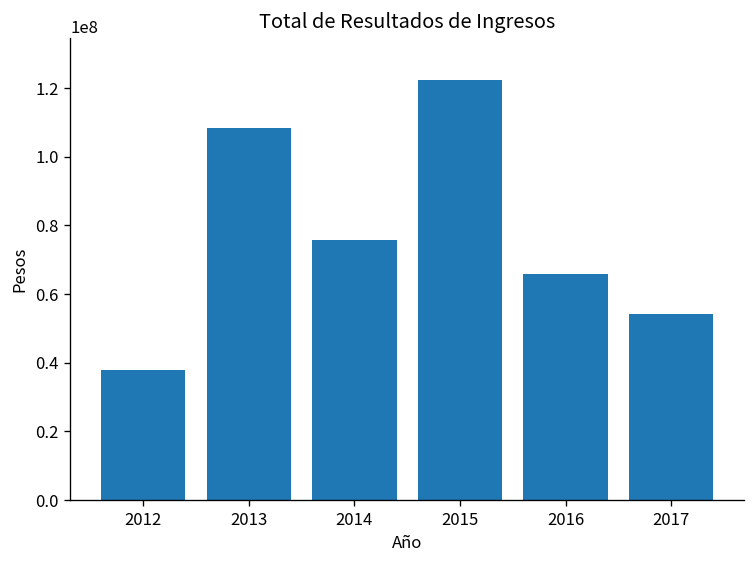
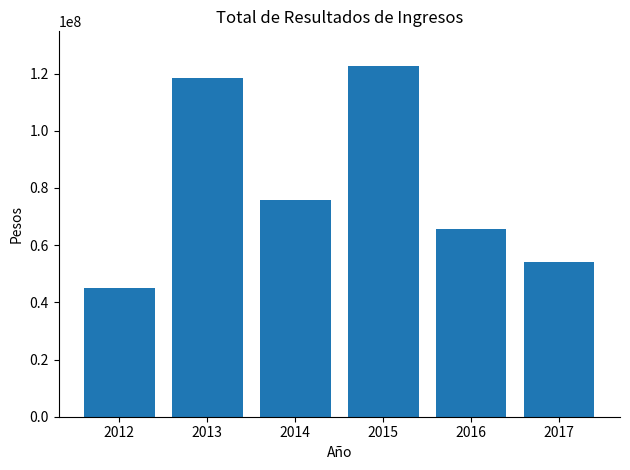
  {
-   "2012": 38000000,
-   "2013": 108000000,
+   "2012": 45000000,
+   "2013": 118000000,
    "2014": 76000000,
    "2015": 122000000,
    "2016": 66000000,
    "2017": 54000000
  }
